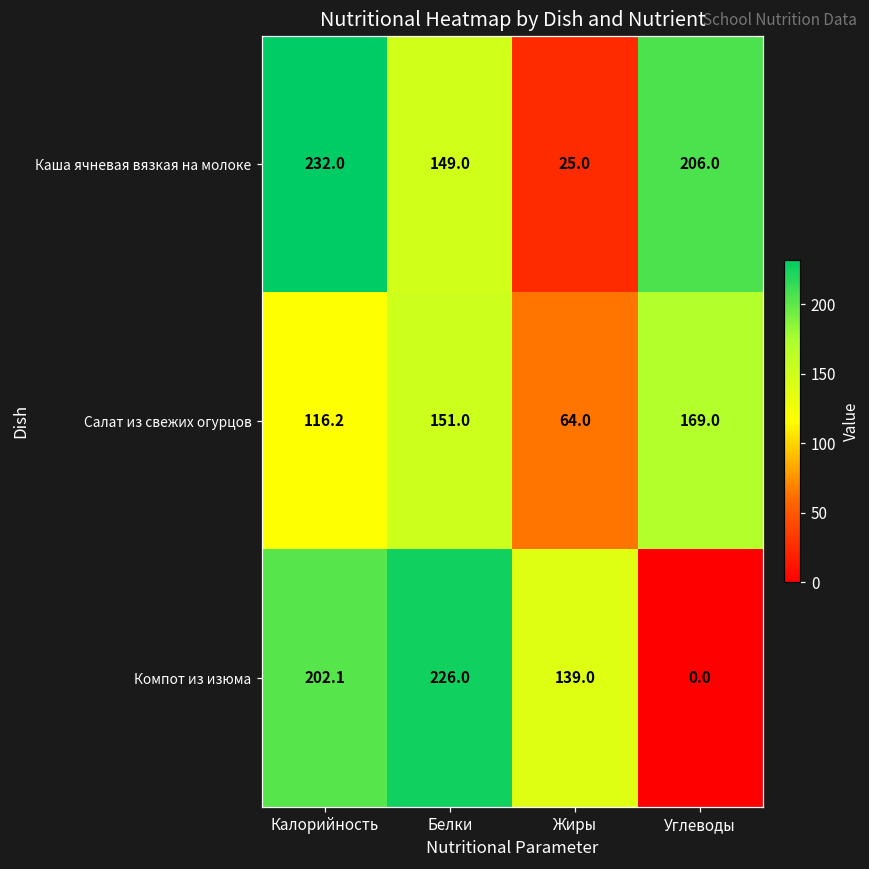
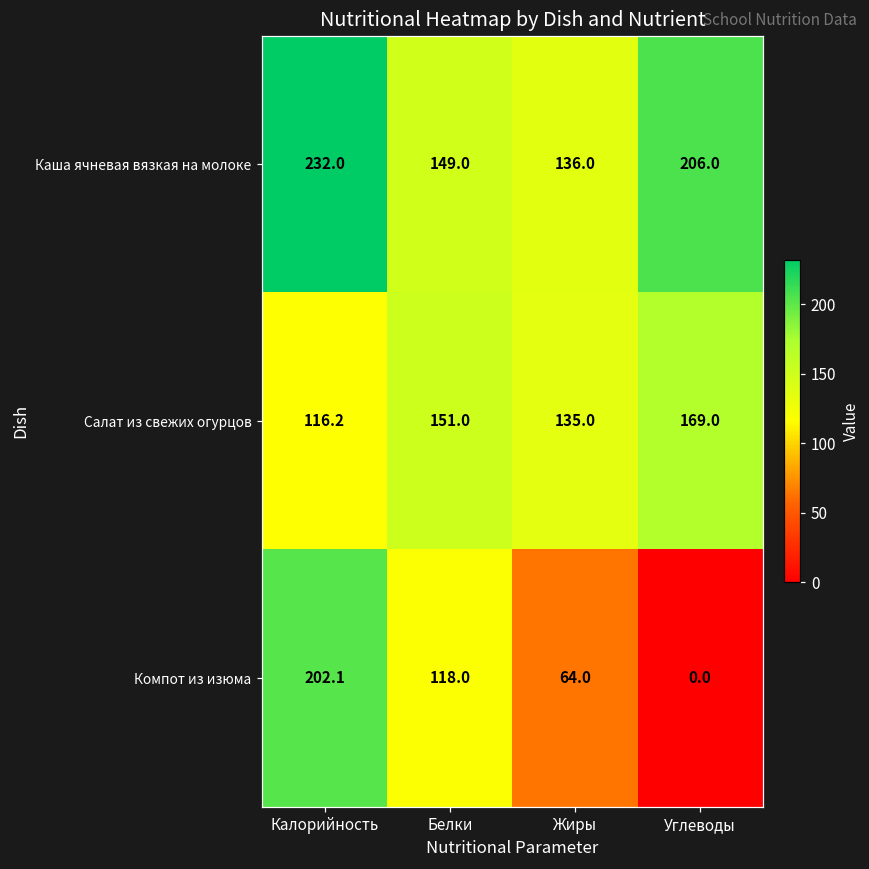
  {
    "Каша ячневая вязкая на молоке": {
      "Калорийность": 232.0,
      "Белки": 149.0,
-     "Жиры": 25.0,
+     "Жиры": 136.0,
      "Углеводы": 206.0
    },
    "Салат из свежих огурцов": {
      "Калорийность": 116.2,
      "Белки": 151.0,
-     "Жиры": 64.0,
+     "Жиры": 135.0,
      "Углеводы": 169.0
    },
    "Компот из изюма": {
      "Калорийность": 202.1,
-     "Белки": 226.0,
-     "Жиры": 139.0,
+     "Белки": 118.0,
+     "Жиры": 64.0,
      "Углеводы": 0.0
    }
  }
